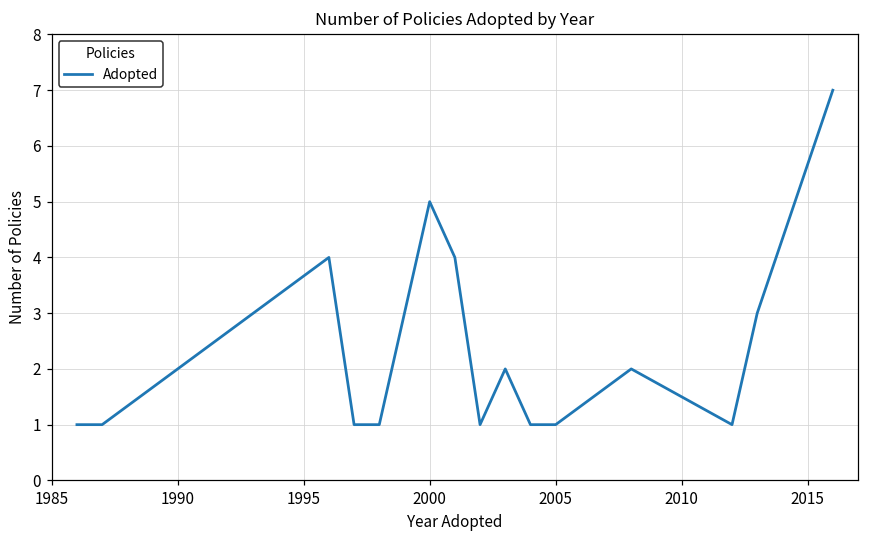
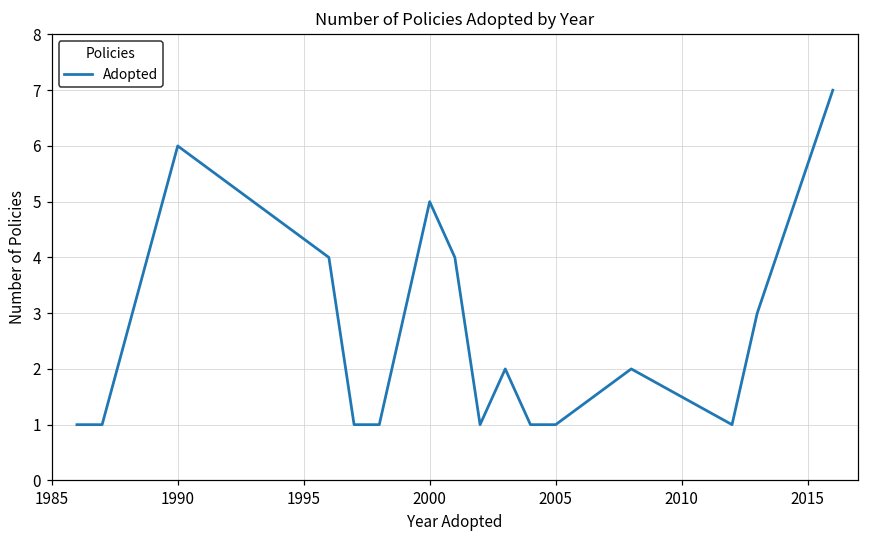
  {
-   "1990": 2,
+   "1990": 6,
    "2000": 5,
    "2005": 1
  }
